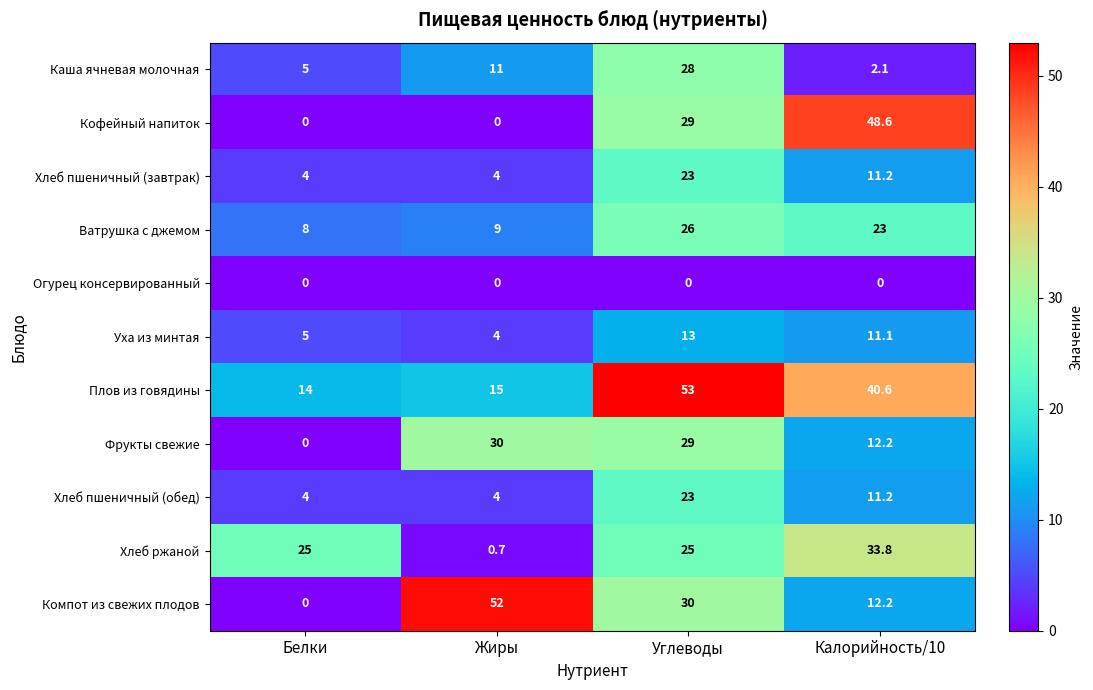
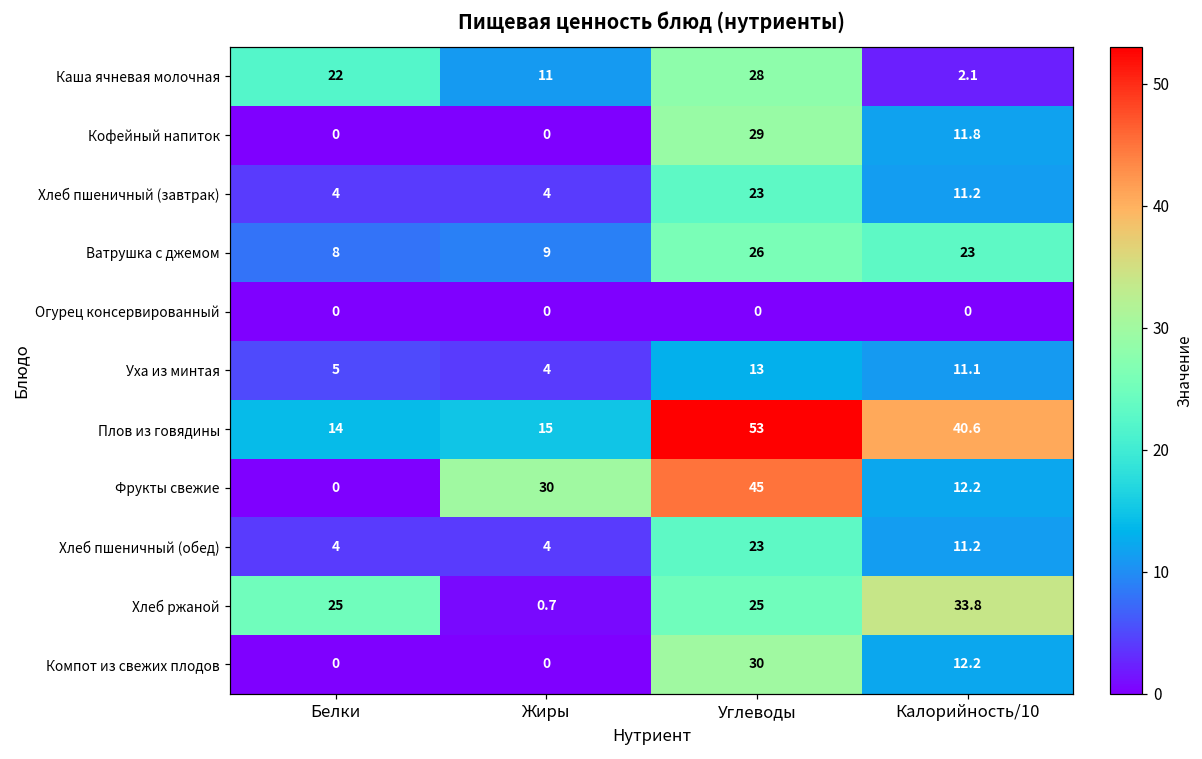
  {
    "Каша ячневая молочная": {
-     "Белки": 5,
+     "Белки": 22,
      "Жиры": 11,
      "Углеводы": 28,
      "Калорийность/10": 2.1
    },
    "Кофейный напиток": {
      "Белки": 0,
      "Жиры": 0,
      "Углеводы": 29,
-     "Калорийность/10": 48.6
+     "Калорийность/10": 11.8
    },
    "Хлеб пшеничный (завтрак)": {
      "Белки": 4,
      "Жиры": 4,
      "Углеводы": 23,
      "Калорийность/10": 11.2
    },
    "Ватрушка с джемом": {
      "Белки": 8,
      "Жиры": 9,
      "Углеводы": 26,
      "Калорийность/10": 23
    },
    "Огурец консервированный": {
      "Белки": 0,
      "Жиры": 0,
      "Углеводы": 0,
      "Калорийность/10": 0
    },
    "Уха из минтая": {
      "Белки": 5,
      "Жиры": 4,
      "Углеводы": 13,
      "Калорийность/10": 11.1
    },
    "Плов из говядины": {
      "Белки": 14,
      "Жиры": 15,
      "Углеводы": 53,
      "Калорийность/10": 40.6
    },
    "Фрукты свежие": {
      "Белки": 0,
      "Жиры": 30,
-     "Углеводы": 29,
+     "Углеводы": 45,
      "Калорийность/10": 12.2
    },
    "Хлеб пшеничный (обед)": {
      "Белки": 4,
      "Жиры": 4,
      "Углеводы": 23,
      "Калорийность/10": 11.2
    },
    "Хлеб ржаной": {
      "Белки": 25,
      "Жиры": 0.7,
      "Углеводы": 25,
      "Калорийность/10": 33.8
    },
    "Компот из свежих плодов": {
      "Белки": 0,
-     "Жиры": 52,
+     "Жиры": 0,
      "Углеводы": 30,
      "Калорийность/10": 12.2
    }
  }
